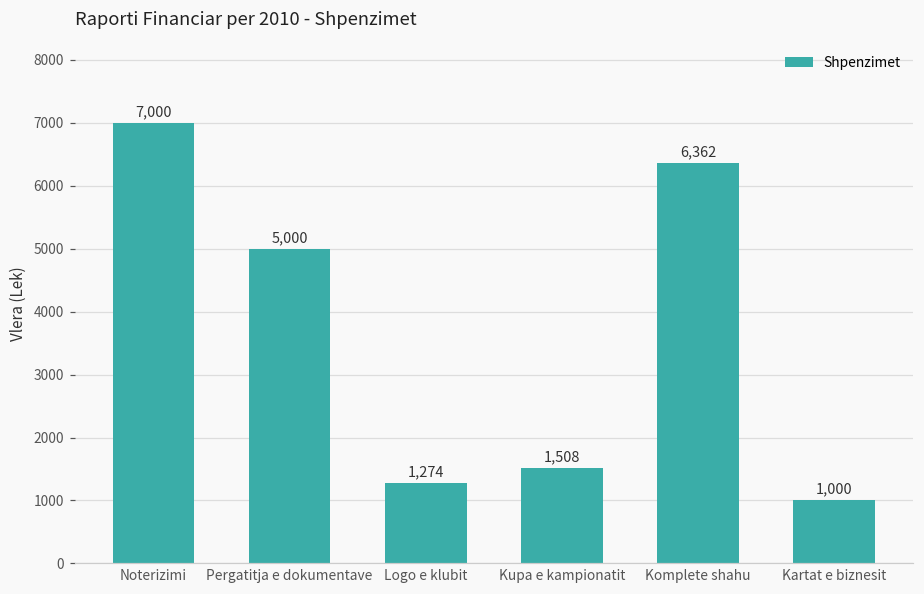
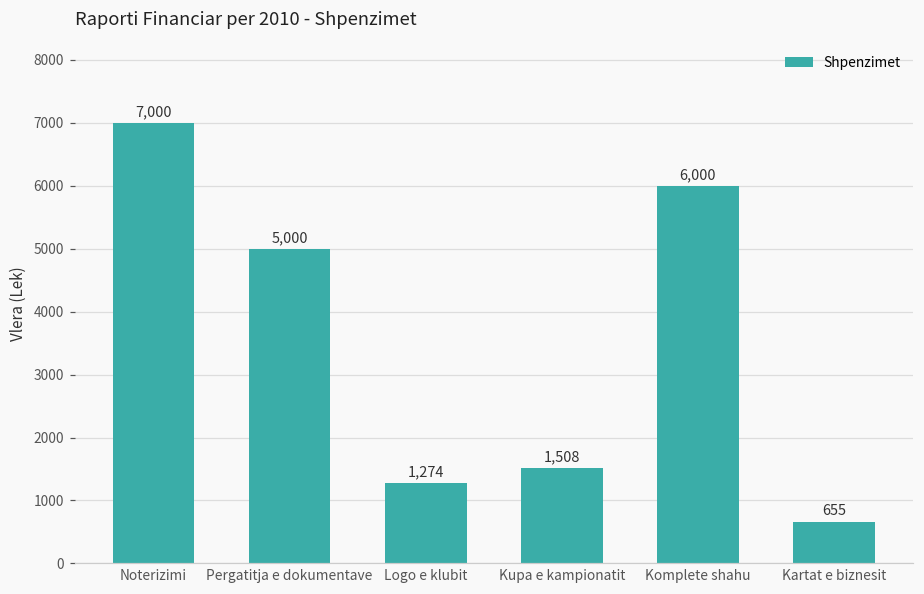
  {
    "Noterizimi": "7,000",
    "Pergatitja e dokumentave": "5,000",
    "Logo e klubit": "1,274",
    "Kupa e kampionatit": "1,508",
-   "Komplete shahu": "6,362",
-   "Kartat e biznesit": "1,000"
+   "Komplete shahu": "6,000",
+   "Kartat e biznesit": "655"
  }
